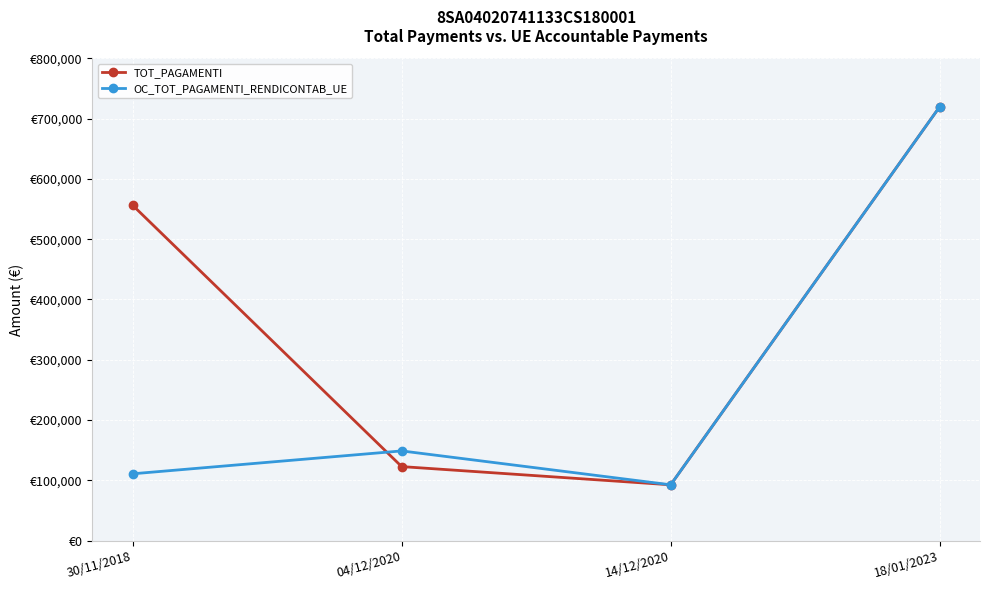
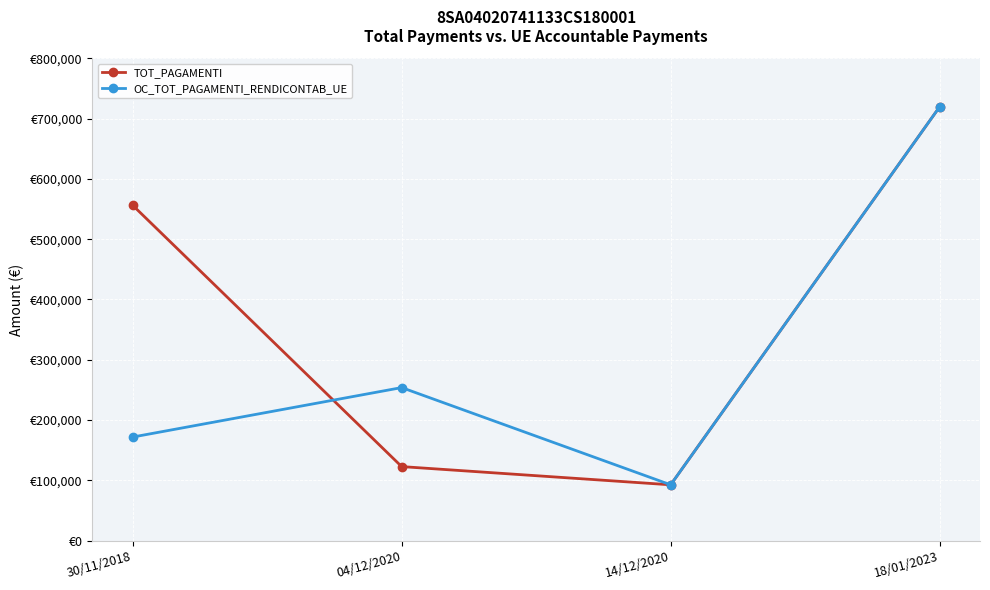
  {
    "TOT_PAGAMENTI": {
      "30/11/2018": "€560,000",
      "04/12/2020": "€120,000"
    },
    "OC_TOT_PAGAMENTI_RENDICONTAB_UE": {
-     "30/11/2018": "€110,000",
-     "04/12/2020": "€150,000"
+     "30/11/2018": "€170,000",
+     "04/12/2020": "€250,000"
    }
  }
